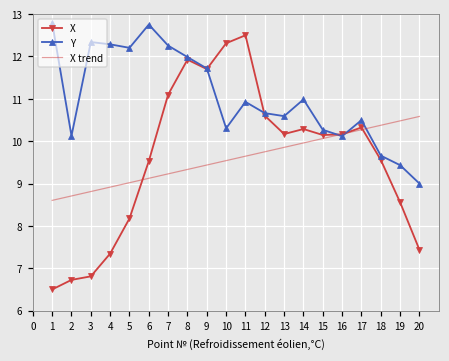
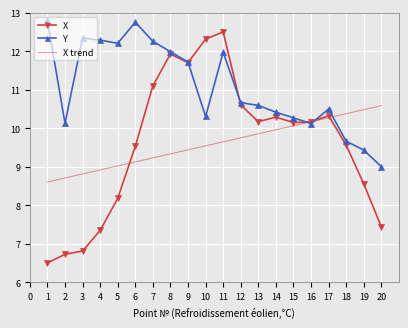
  {
    "Y": {
      "2": 10.1,
      "4": 12.3,
      "5": 12.2,
      "6": 12.8,
      "7": 12.3,
      "10": 10.3,
-     "11": 10.9,
+     "11": 12.0,
      "13": 10.6,
-     "14": 11.0,
+     "14": 10.4,
      "15": 10.3,
      "17": 10.5,
      "18": 9.7,
      "19": 9.4,
      "20": 9.0
    }
  }
